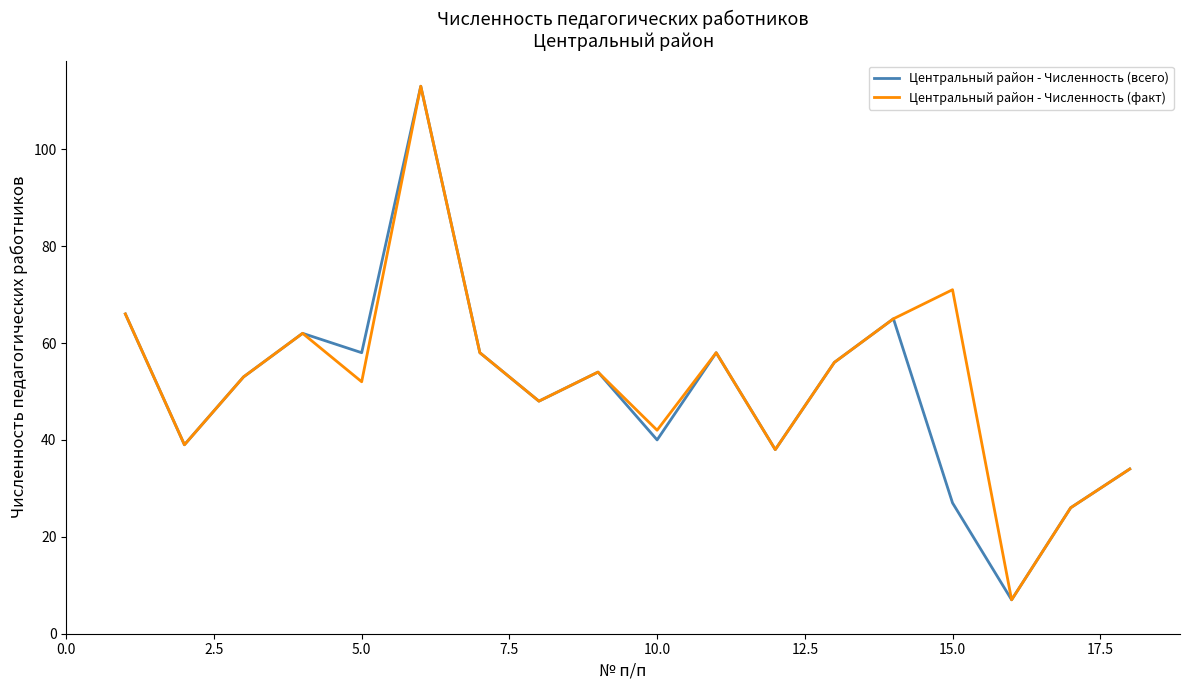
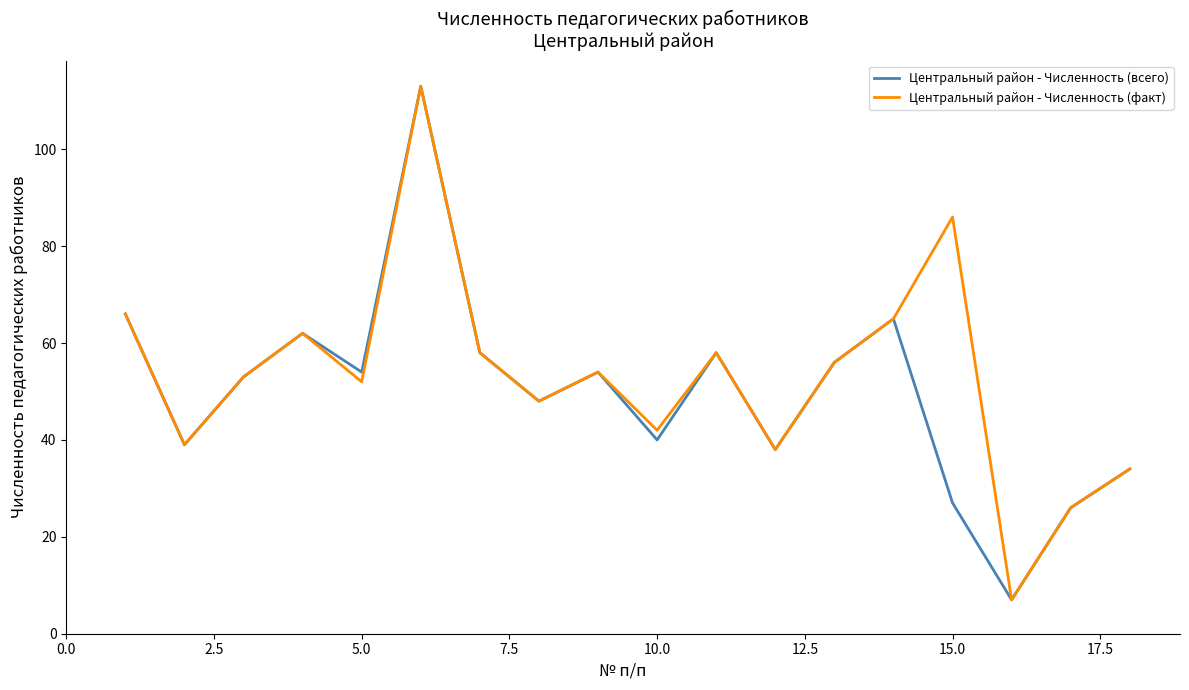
  {
    "Центральный район - Численность (всего)": {
-     "5.0": 58,
+     "5.0": 54,
      "10.0": 40,
      "15.0": 27
    },
    "Центральный район - Численность (факт)": {
      "5.0": 52,
      "10.0": 42,
-     "15.0": 71
+     "15.0": 86
    }
  }
